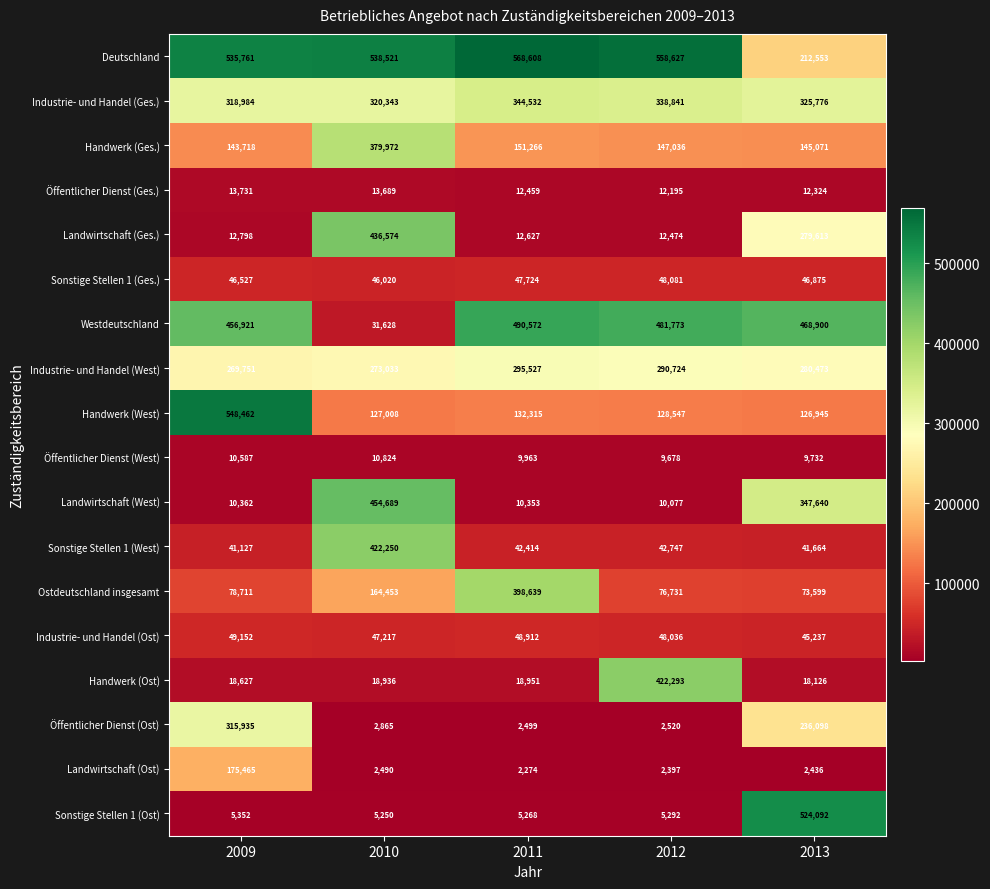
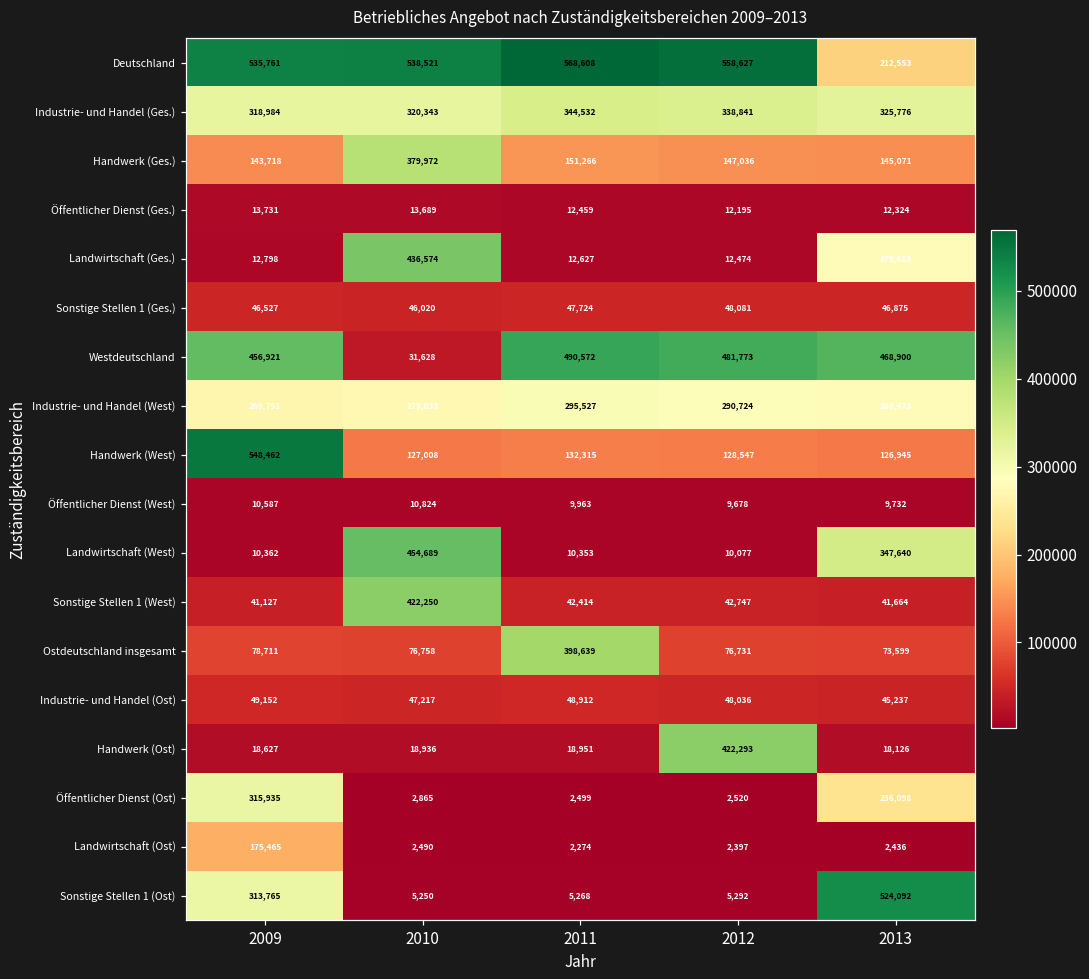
  {
    "Deutschland": {
      "2009": "535,761",
      "2010": "538,521",
      "2011": "568,608",
      "2012": "558,627",
      "2013": "212,553"
    },
    "Industrie- und Handel (Ges.)": {
      "2009": "318,984",
      "2010": "320,343",
      "2011": "344,532",
      "2012": "338,841",
      "2013": "325,776"
    },
    "Handwerk (Ges.)": {
      "2009": "143,718",
      "2010": "379,972",
      "2011": "151,266",
      "2012": "147,036",
      "2013": "145,071"
    },
    "Öffentlicher Dienst (Ges.)": {
      "2009": "13,731",
      "2010": "13,689",
      "2011": "12,459",
      "2012": "12,195",
      "2013": "12,324"
    },
    "Landwirtschaft (Ges.)": {
      "2009": "12,798",
      "2010": "436,574",
      "2011": "12,627",
      "2012": "12,474",
      "2013": "279,613"
    },
    "Sonstige Stellen 1 (Ges.)": {
      "2009": "46,527",
      "2010": "46,020",
      "2011": "47,724",
      "2012": "48,081",
      "2013": "46,875"
    },
    "Westdeutschland": {
      "2009": "456,921",
      "2010": "31,628",
      "2011": "490,572",
      "2012": "481,773",
      "2013": "468,900"
    },
    "Industrie- und Handel (West)": {
      "2009": "269,751",
      "2010": "273,033",
      "2011": "295,527",
      "2012": "290,724",
      "2013": "280,473"
    },
    "Handwerk (West)": {
      "2009": "548,462",
      "2010": "127,008",
      "2011": "132,315",
      "2012": "128,547",
      "2013": "126,945"
    },
    "Öffentlicher Dienst (West)": {
      "2009": "10,587",
      "2010": "10,824",
      "2011": "9,963",
      "2012": "9,678",
      "2013": "9,732"
    },
    "Landwirtschaft (West)": {
      "2009": "10,362",
      "2010": "454,689",
      "2011": "10,353",
      "2012": "10,077",
      "2013": "347,640"
    },
    "Sonstige Stellen 1 (West)": {
      "2009": "41,127",
      "2010": "422,250",
      "2011": "42,414",
      "2012": "42,747",
      "2013": "41,664"
    },
    "Ostdeutschland insgesamt": {
      "2009": "78,711",
-     "2010": "164,453",
+     "2010": "76,758",
      "2011": "398,639",
      "2012": "76,731",
      "2013": "73,599"
    },
    "Industrie- und Handel (Ost)": {
      "2009": "49,152",
      "2010": "47,217",
      "2011": "48,912",
      "2012": "48,036",
      "2013": "45,237"
    },
    "Handwerk (Ost)": {
      "2009": "18,627",
      "2010": "18,936",
      "2011": "18,951",
      "2012": "422,293",
      "2013": "18,126"
    },
    "Öffentlicher Dienst (Ost)": {
      "2009": "315,935",
      "2010": "2,865",
      "2011": "2,499",
      "2012": "2,520",
      "2013": "236,098"
    },
    "Landwirtschaft (Ost)": {
      "2009": "175,465",
      "2010": "2,490",
      "2011": "2,274",
      "2012": "2,397",
      "2013": "2,436"
    },
    "Sonstige Stellen 1 (Ost)": {
-     "2009": "5,352",
+     "2009": "313,765",
      "2010": "5,250",
      "2011": "5,268",
      "2012": "5,292",
      "2013": "524,092"
    }
  }
